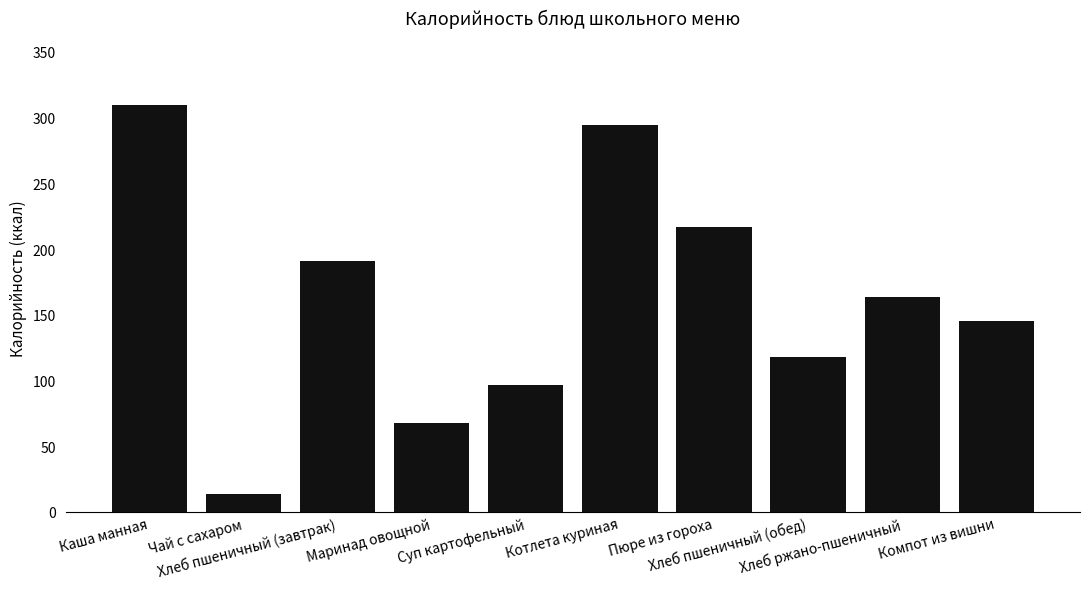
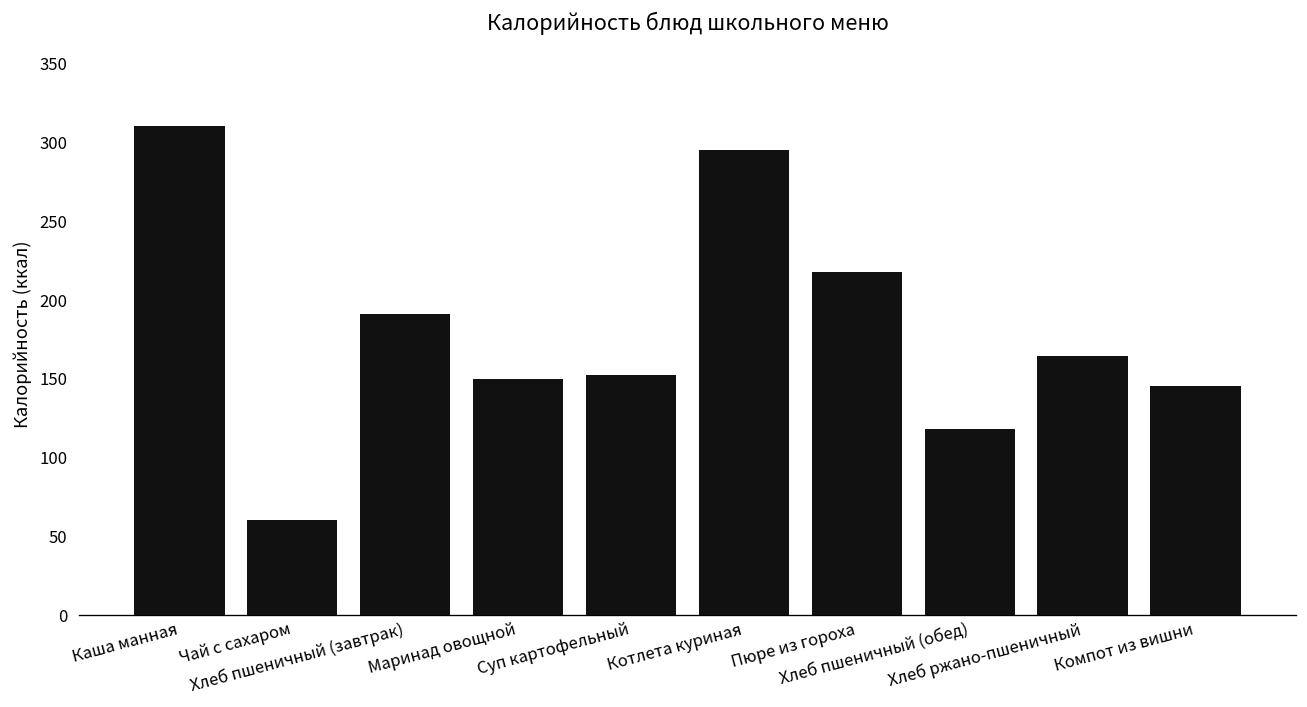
  {
    "Каша манная": 310,
-   "Чай с сахаром": 14,
+   "Чай с сахаром": 60,
    "Хлеб пшеничный (завтрак)": 191,
-   "Маринад овощной": 68,
-   "Суп картофельный": 96,
+   "Маринад овощной": 149,
+   "Суп картофельный": 152,
    "Котлета куриная": 294,
    "Пюре из гороха": 217,
    "Хлеб пшеничный (обед)": 118,
    "Хлеб ржано-пшеничный": 164,
    "Компот из вишни": 145
  }
